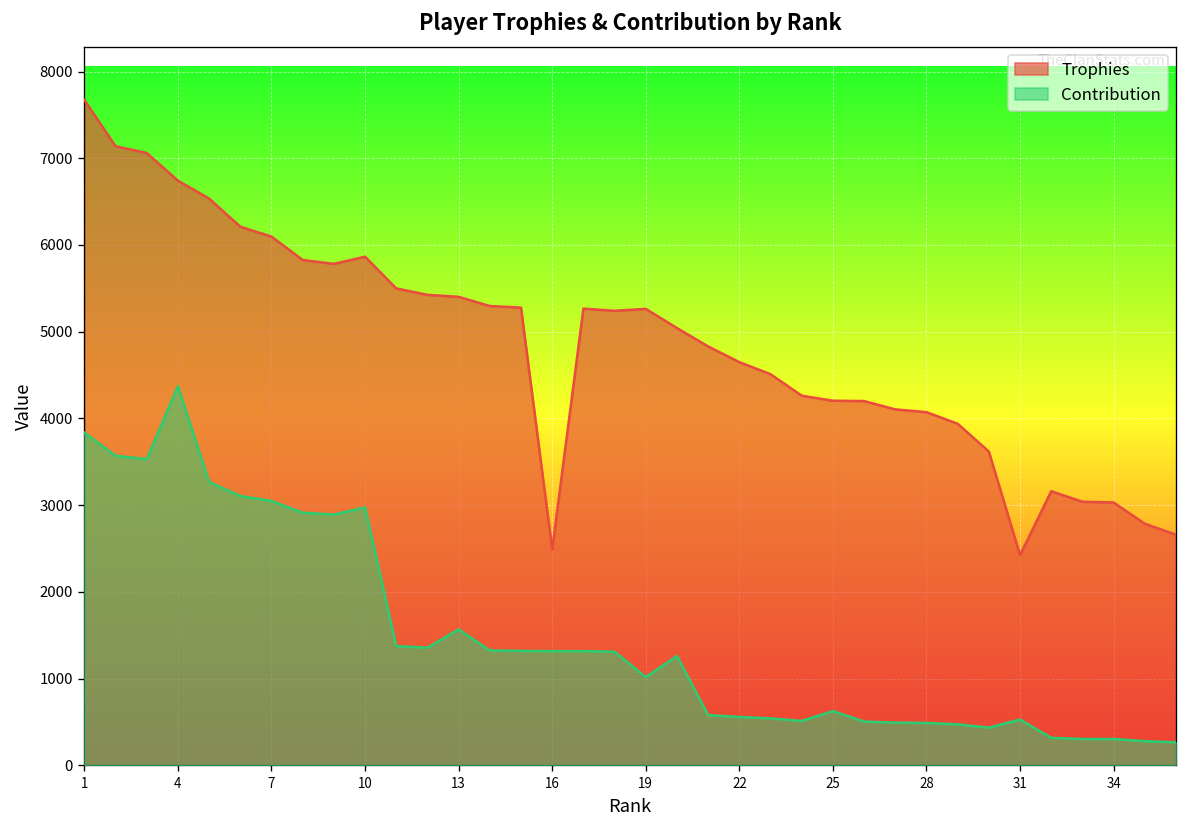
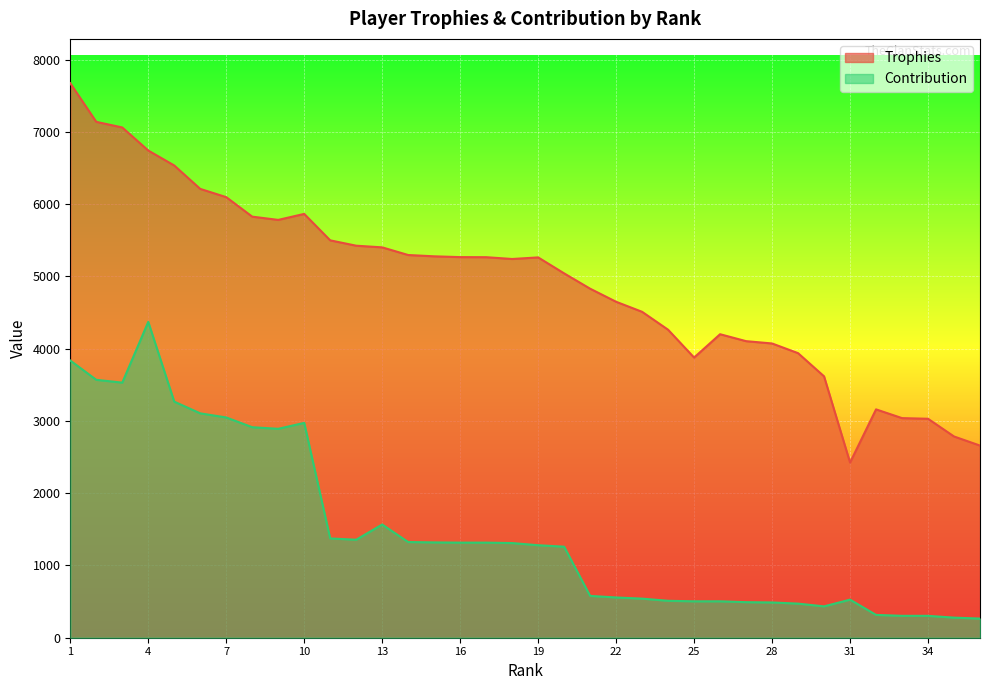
  {
    "Trophies": {
      "1": 7700,
      "4": 6700,
      "7": 6100,
      "10": 5900,
      "13": 5400,
-     "16": 2500,
+     "16": 5300,
      "19": 5300,
      "22": 4600,
-     "25": 4200,
+     "25": 3900,
      "28": 4100,
      "31": 2400,
      "34": 3000
    },
    "Contribution": {
      "1": 3800,
      "4": 4400,
      "7": 3000,
      "10": 3000,
      "13": 1600,
      "16": 1300,
-     "19": 1000,
+     "19": 1300,
      "22": 600,
-     "25": 600,
+     "25": 500,
      "28": 500,
      "31": 500,
      "34": 300
    }
  }
